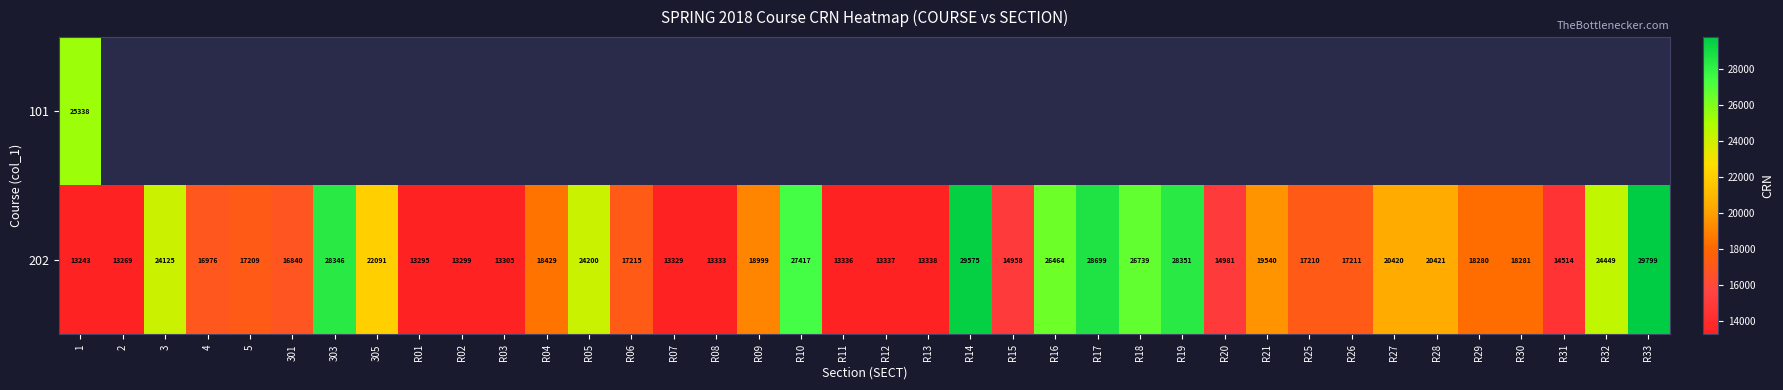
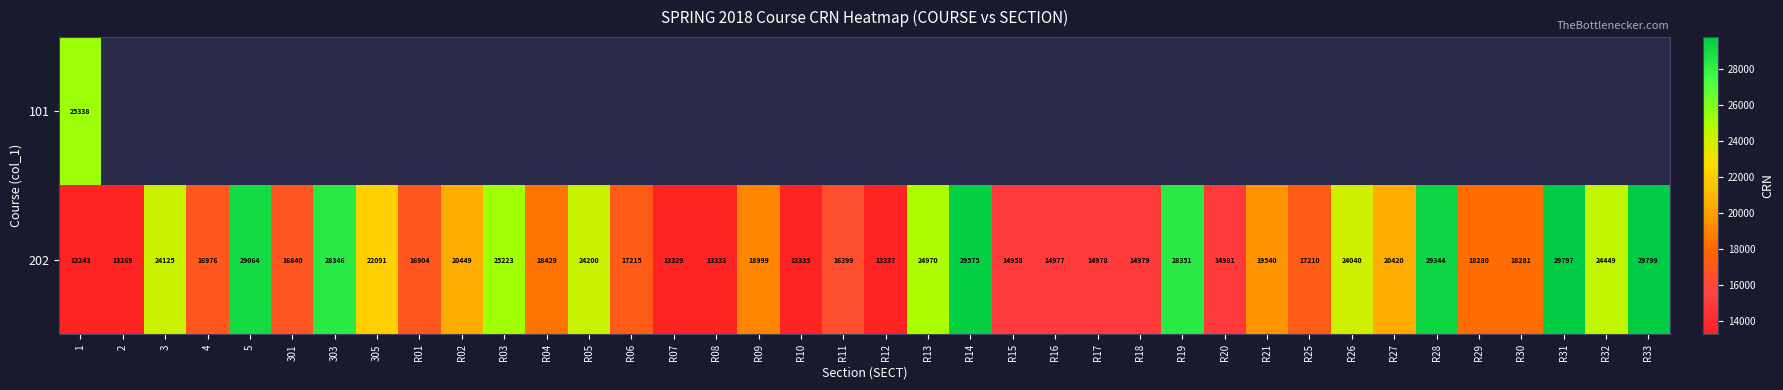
  {
    "101": {
      "1": 25338
    },
    "202": {
      "1": 13243,
      "2": 13269,
      "3": 24125,
      "4": 16976,
-     "5": 17209,
+     "5": 29064,
      "301": 16840,
      "303": 28346,
      "305": 22091,
-     "R01": 13295,
-     "R02": 13299,
-     "R03": 13305,
+     "R01": 16904,
+     "R02": 20449,
+     "R03": 25223,
      "R04": 18429,
      "R05": 24200,
      "R06": 17215,
      "R07": 13329,
      "R08": 13333,
      "R09": 18999,
-     "R10": 27417,
-     "R11": 13336,
+     "R10": 13335,
+     "R11": 16399,
      "R12": 13337,
-     "R13": 13338,
+     "R13": 24970,
      "R14": 29575,
      "R15": 14958,
-     "R16": 26464,
-     "R17": 28699,
-     "R18": 26739,
+     "R16": 14977,
+     "R17": 14978,
+     "R18": 14979,
      "R19": 28351,
      "R20": 14981,
      "R21": 19540,
      "R25": 17210,
-     "R26": 17211,
+     "R26": 24040,
      "R27": 20420,
-     "R28": 20421,
+     "R28": 29344,
      "R29": 18280,
      "R30": 18281,
-     "R31": 14514,
+     "R31": 29797,
      "R32": 24449,
      "R33": 29799
    }
  }
